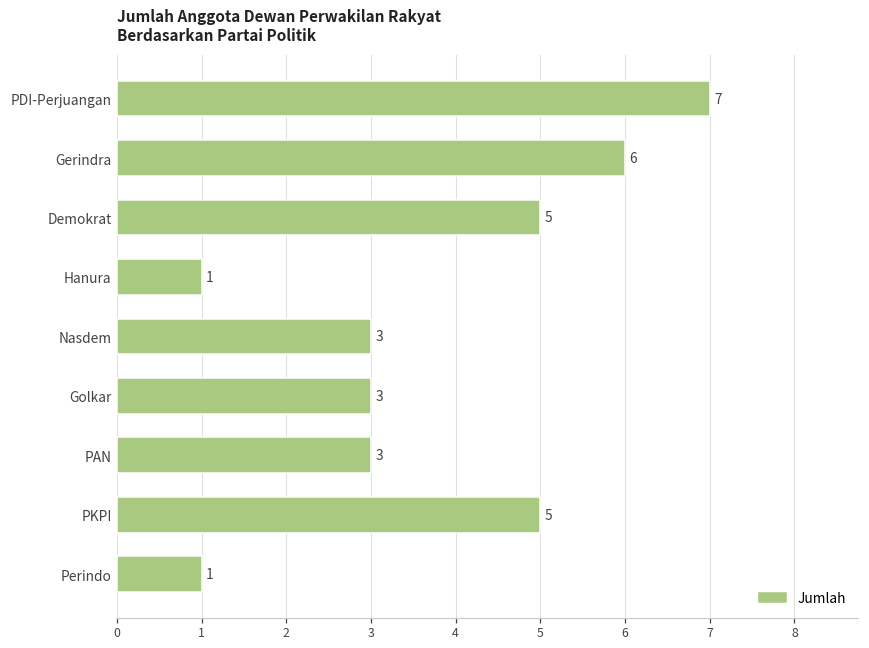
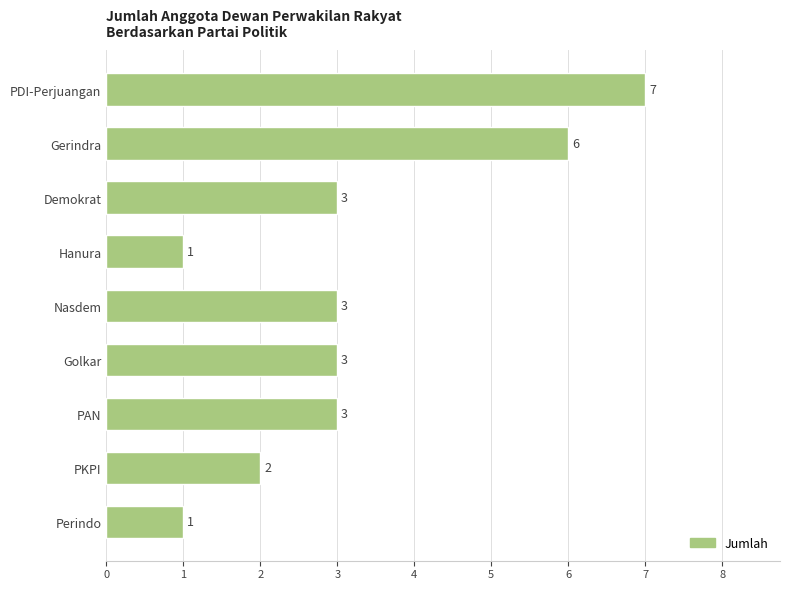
  {
    "PDI-Perjuangan": 7,
    "Gerindra": 6,
-   "Demokrat": 5,
+   "Demokrat": 3,
    "Hanura": 1,
    "Nasdem": 3,
    "Golkar": 3,
    "PAN": 3,
-   "PKPI": 5,
+   "PKPI": 2,
    "Perindo": 1
  }
